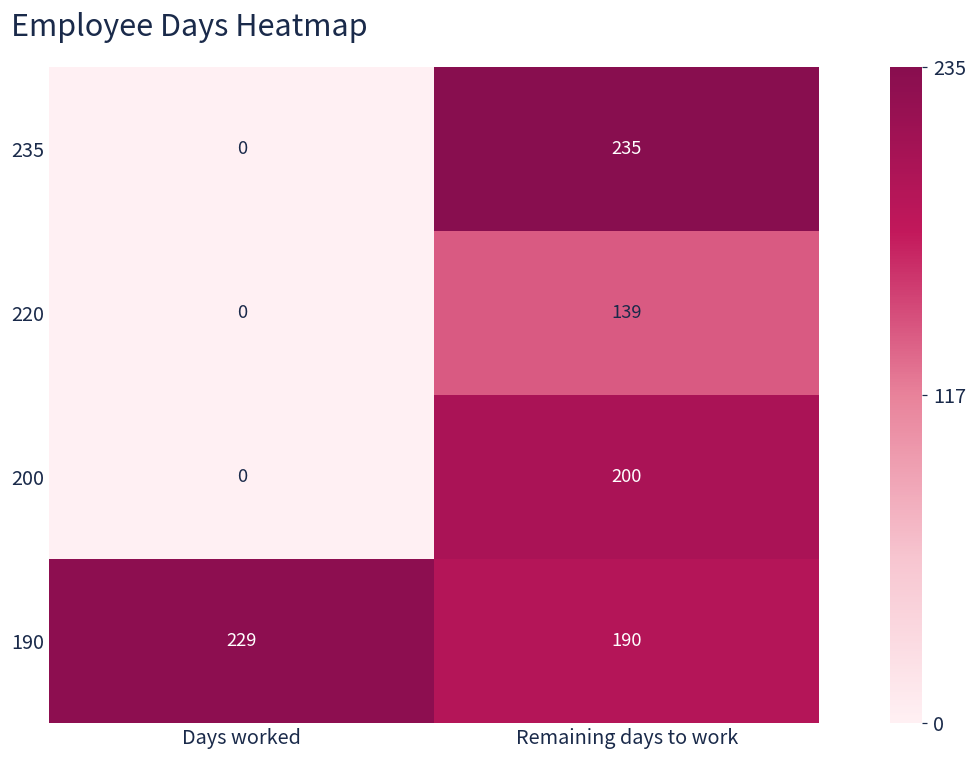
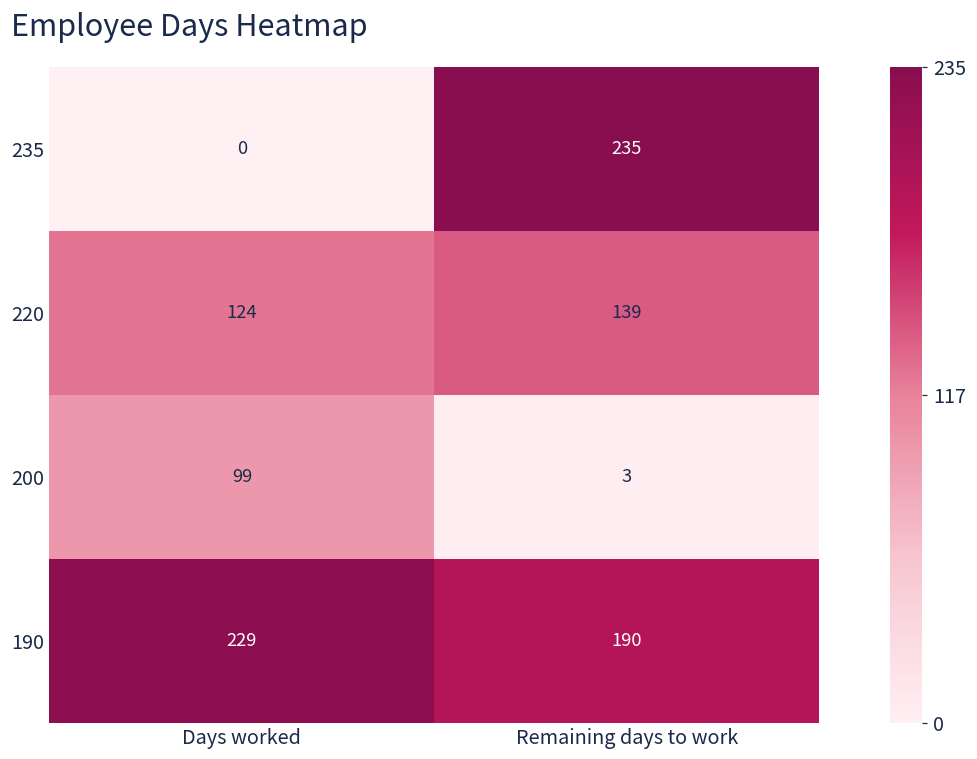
  {
    "235": {
      "Days worked": 0,
      "Remaining days to work": 235
    },
    "220": {
-     "Days worked": 0,
+     "Days worked": 124,
      "Remaining days to work": 139
    },
    "200": {
-     "Days worked": 0,
-     "Remaining days to work": 200
+     "Days worked": 99,
+     "Remaining days to work": 3
    },
    "190": {
      "Days worked": 229,
      "Remaining days to work": 190
    }
  }
